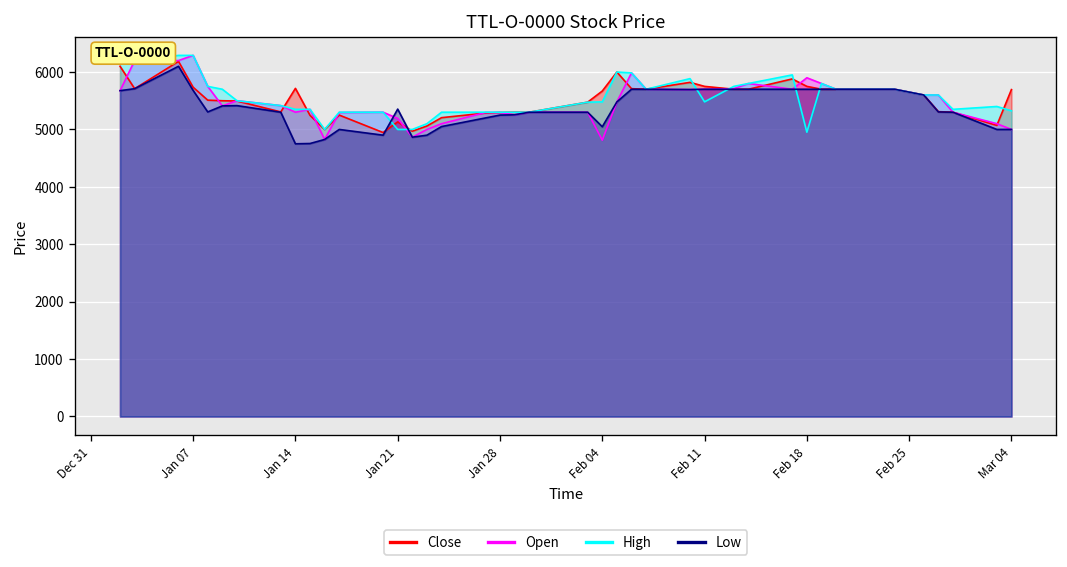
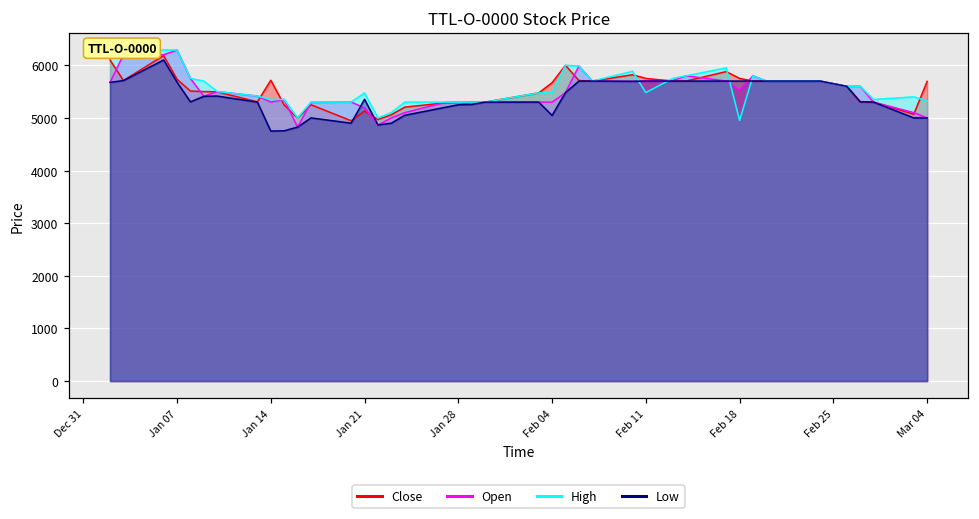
  {
    "Close": {
      "Jan 07": 5700,
      "Jan 14": 5700,
      "Jan 21": 5100,
      "Feb 04": 5700,
      "Mar 04": 5700
    },
    "Open": {
      "Jan 21": 5200,
-     "Feb 04": 4800,
-     "Feb 18": 5900
+     "Feb 04": 5300,
+     "Feb 18": 5500
    },
    "High": {
-     "Jan 21": 5000,
+     "Jan 21": 5500,
      "Feb 04": 5500,
      "Feb 11": 5500,
      "Feb 18": 5000,
      "Mar 04": 5300
    },
    "Low": {
      "Jan 07": 5700,
      "Jan 14": 4800,
      "Jan 21": 5400,
      "Feb 04": 5000
    }
  }
